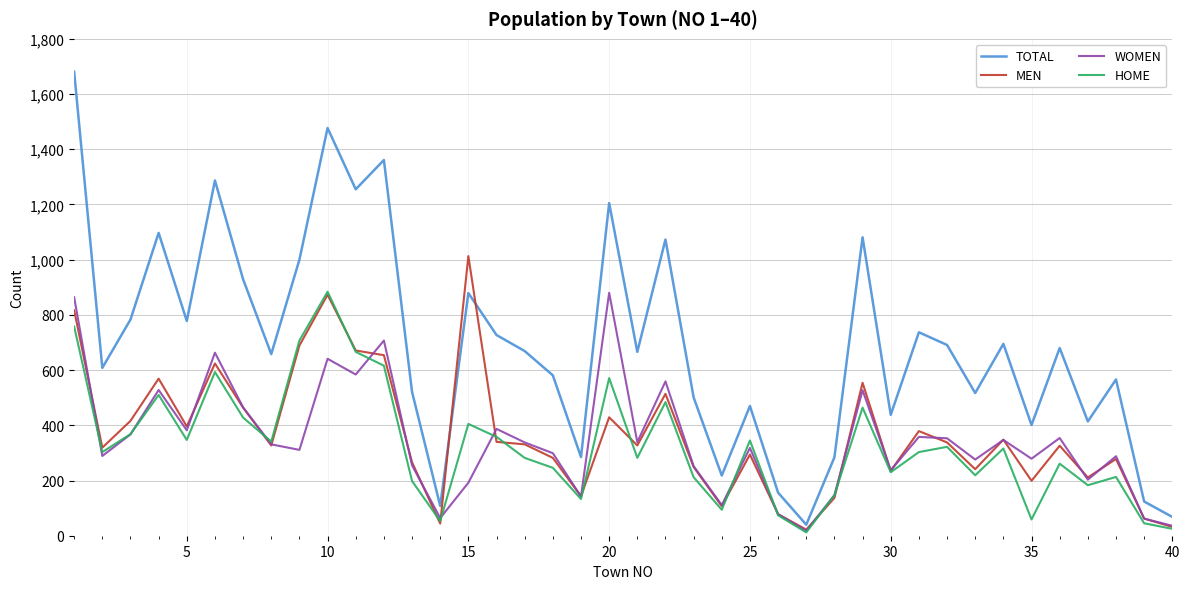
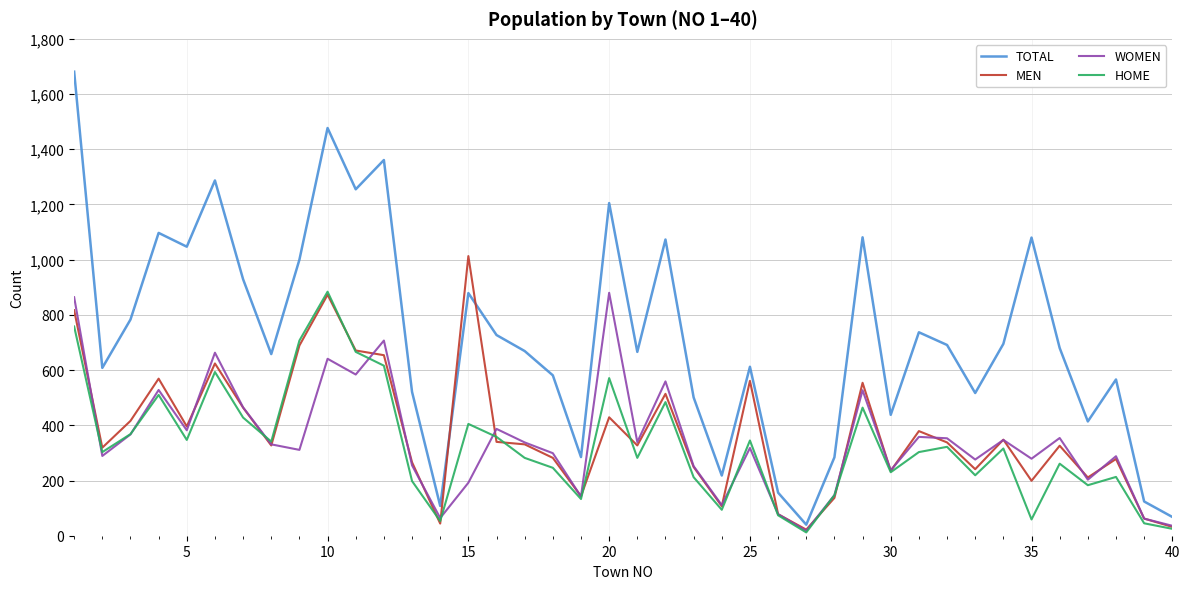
  {
    "TOTAL": {
-     "5": "780",
+     "5": "1,050",
      "10": "1,480",
      "15": "880",
      "20": "1,210",
-     "25": "470",
+     "25": "610",
      "30": "440",
-     "35": "400",
+     "35": "1,080",
      "40": "70"
    },
    "MEN": {
      "5": "400",
      "10": "870",
      "15": "1,010",
      "20": "430",
-     "25": "290",
+     "25": "560",
      "35": "200"
    },
    "WOMEN": {
      "5": "380",
      "10": "640",
      "15": "190",
      "20": "880",
      "25": "320",
      "35": "280"
    },
    "HOME": {
      "5": "350",
      "10": "880",
      "15": "410",
      "20": "570",
      "25": "350",
      "35": "60"
    }
  }
